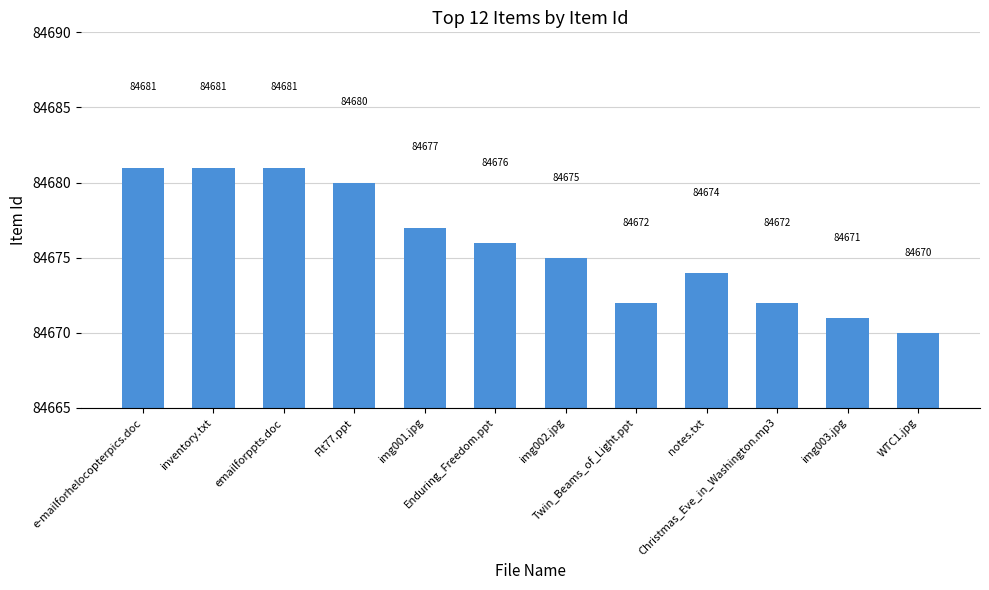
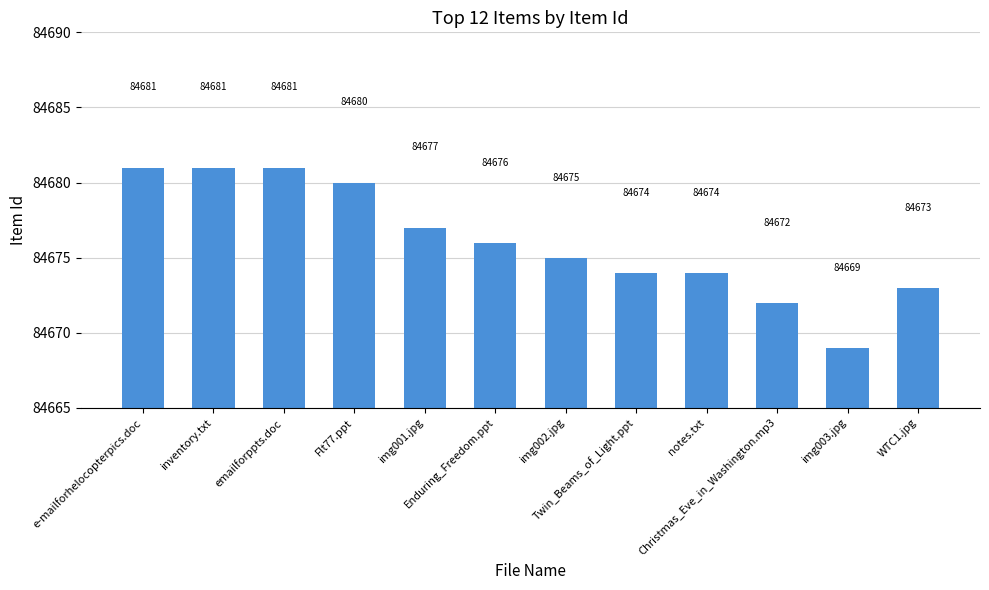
  {
-   "Twin_Beams_of_Light.ppt": 84672,
-   "img003.jpg": 84671,
-   "WTC1.jpg": 84670
+   "Twin_Beams_of_Light.ppt": 84674,
+   "img003.jpg": 84669,
+   "WTC1.jpg": 84673
  }
